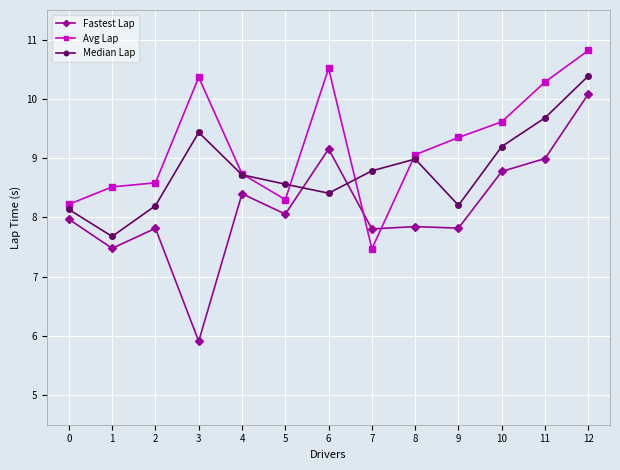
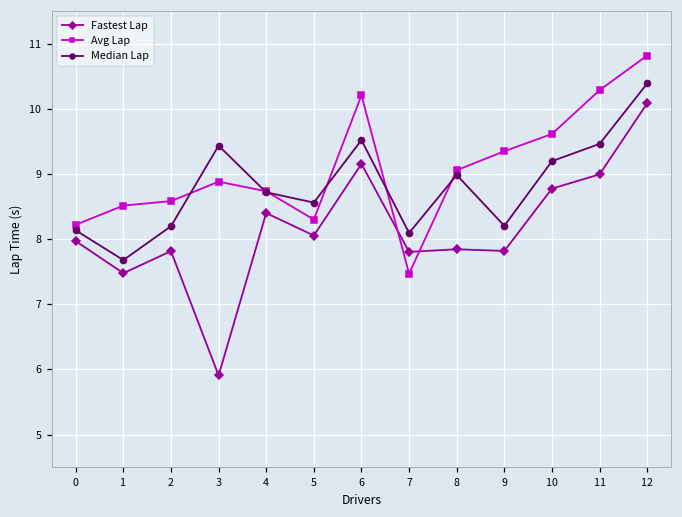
  {
    "Fastest Lap": {
      "0": 8.0,
      "1": 7.5,
      "2": 7.8,
      "3": 5.9,
      "4": 8.4,
      "5": 8.1,
      "6": 9.2,
      "7": 7.8,
      "8": 7.8,
      "9": 7.8,
      "10": 8.8,
      "11": 9.0,
      "12": 10.1
    },
    "Avg Lap": {
      "0": 8.2,
      "1": 8.5,
      "2": 8.6,
-     "3": 10.4,
+     "3": 8.9,
      "5": 8.3,
-     "6": 10.5,
+     "6": 10.2,
      "7": 7.5,
      "8": 9.1,
      "9": 9.3,
      "10": 9.6,
      "11": 10.3,
      "12": 10.8
    },
    "Median Lap": {
      "0": 8.1,
      "1": 7.7,
      "2": 8.2,
      "3": 9.4,
      "5": 8.6,
-     "6": 8.4,
-     "7": 8.8,
+     "6": 9.5,
+     "7": 8.1,
      "8": 9.0,
      "9": 8.2,
      "10": 9.2,
-     "11": 9.7,
+     "11": 9.5,
      "12": 10.4
    }
  }
